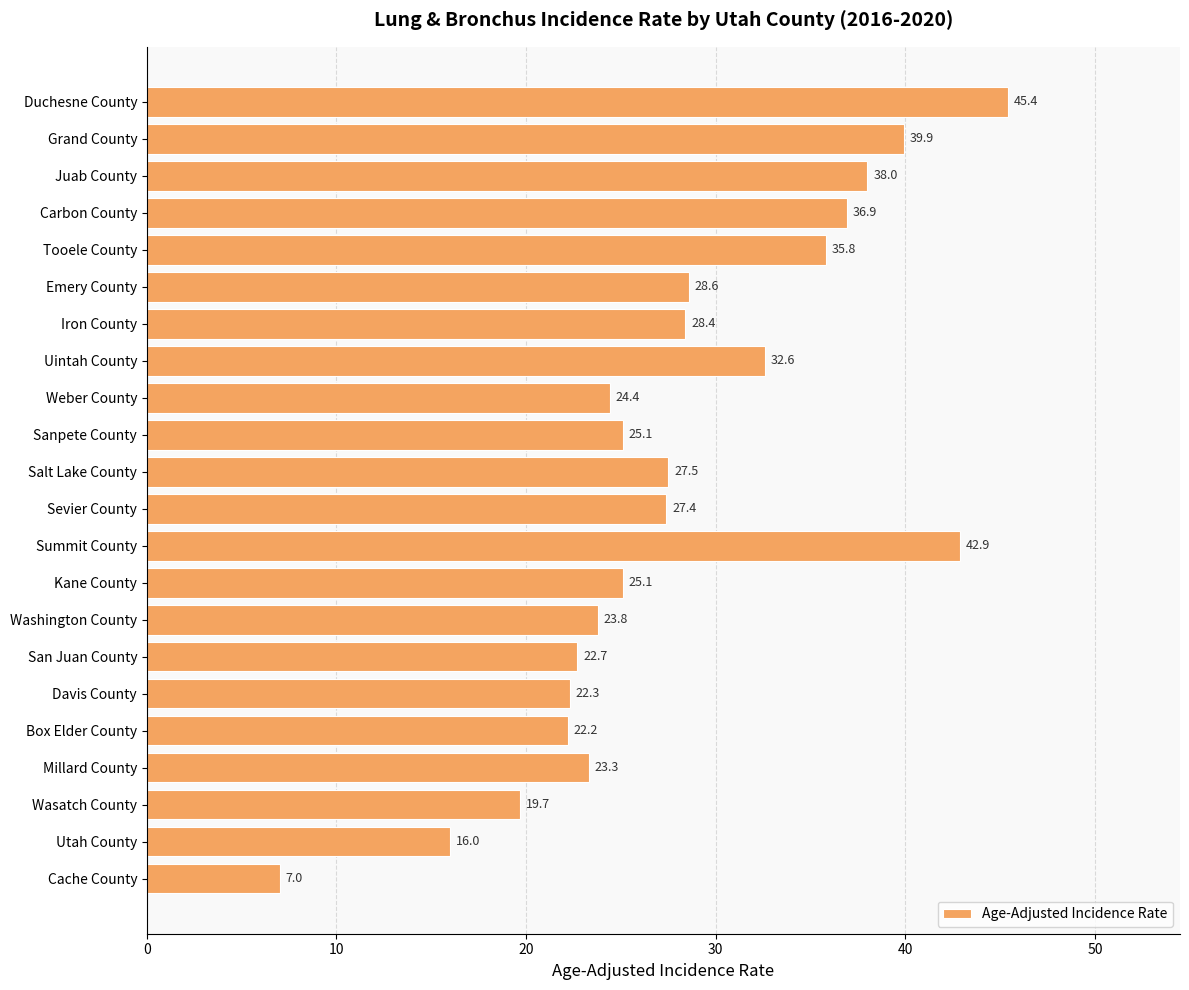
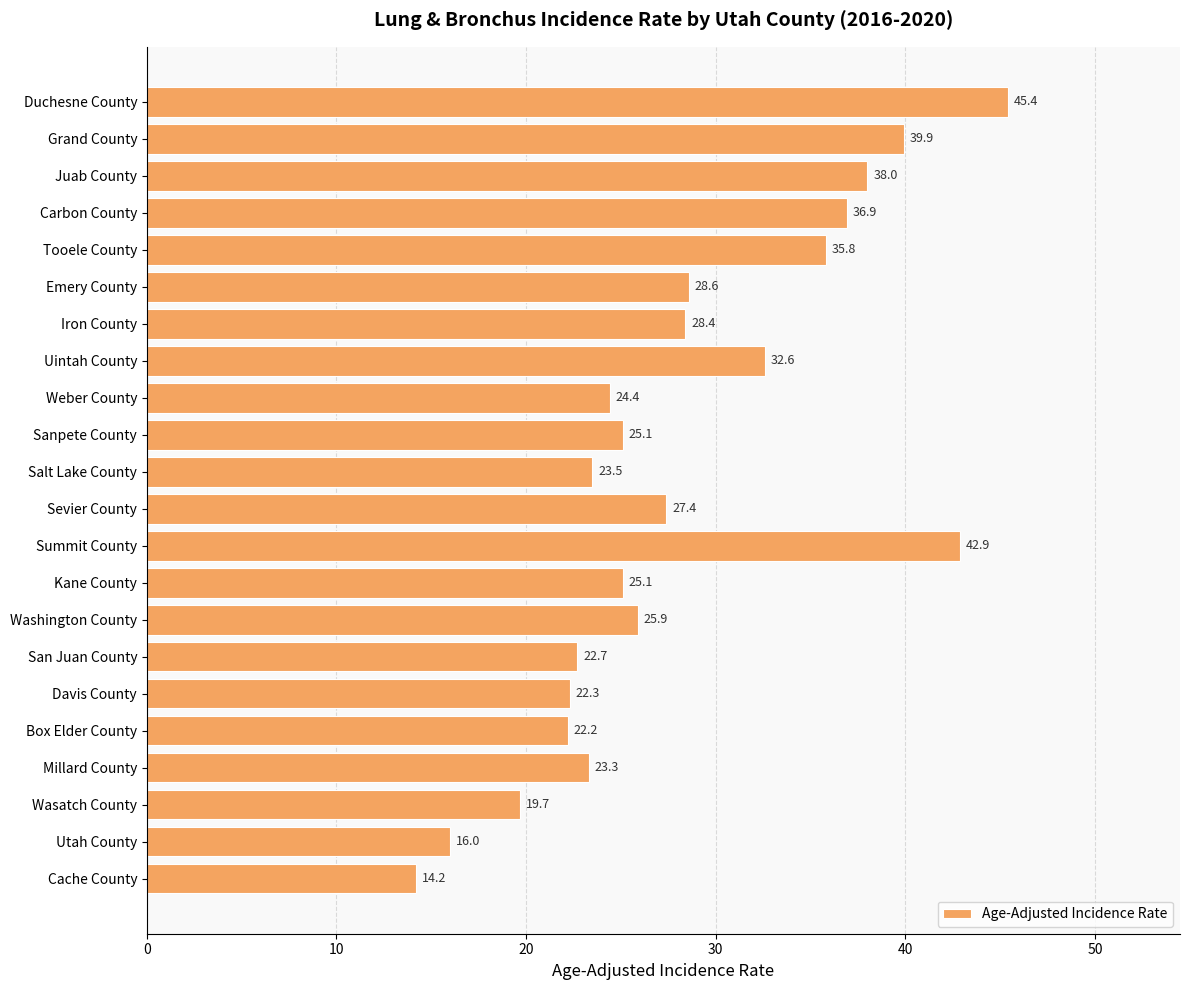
  {
    "Duchesne County": 45.4,
    "Grand County": 39.9,
    "Juab County": 38.0,
    "Carbon County": 36.9,
    "Tooele County": 35.8,
    "Emery County": 28.6,
    "Iron County": 28.4,
    "Uintah County": 32.6,
    "Weber County": 24.4,
    "Sanpete County": 25.1,
-   "Salt Lake County": 27.5,
+   "Salt Lake County": 23.5,
    "Sevier County": 27.4,
    "Summit County": 42.9,
    "Kane County": 25.1,
-   "Washington County": 23.8,
+   "Washington County": 25.9,
    "San Juan County": 22.7,
    "Davis County": 22.3,
    "Box Elder County": 22.2,
    "Millard County": 23.3,
    "Wasatch County": 19.7,
    "Utah County": 16.0,
-   "Cache County": 7.0
+   "Cache County": 14.2
  }
